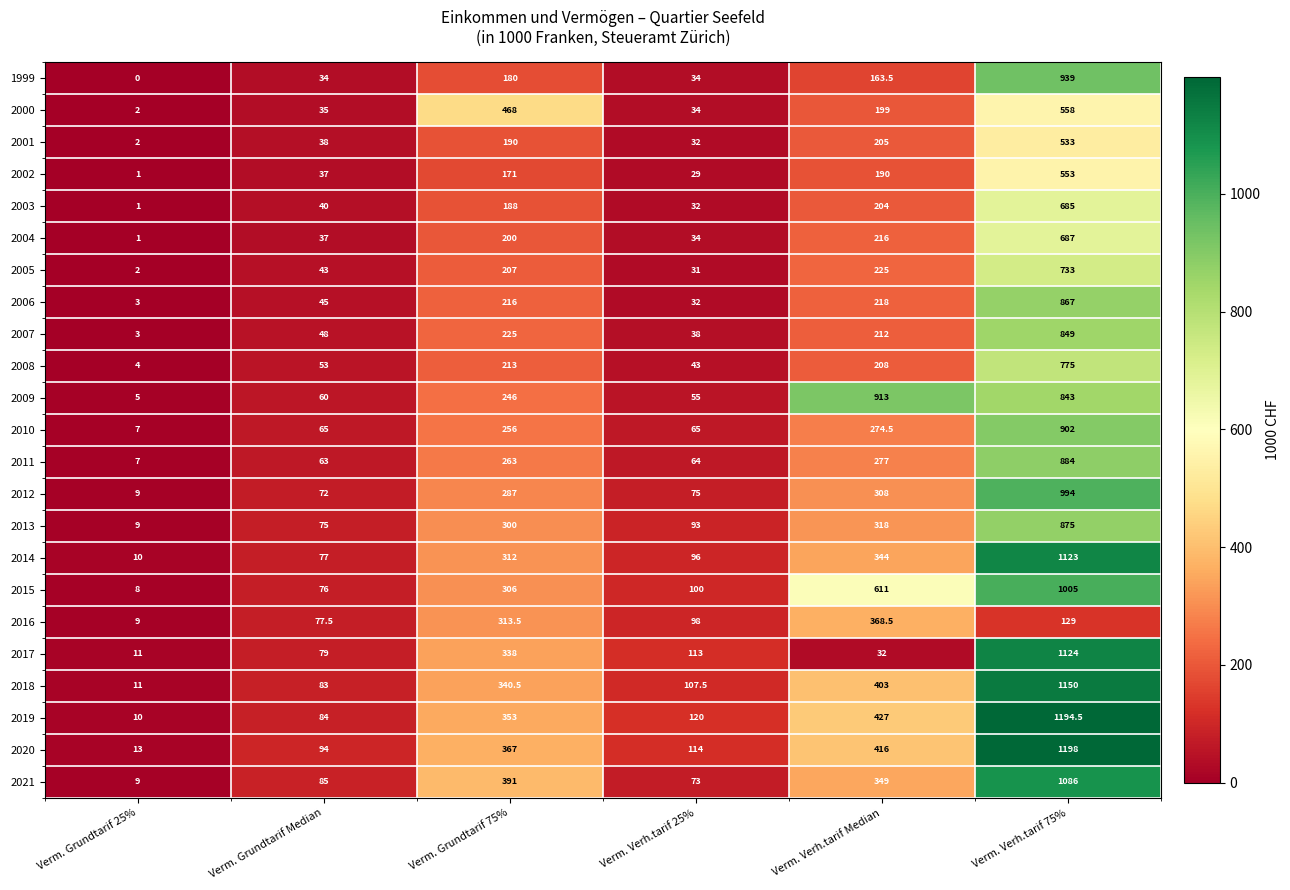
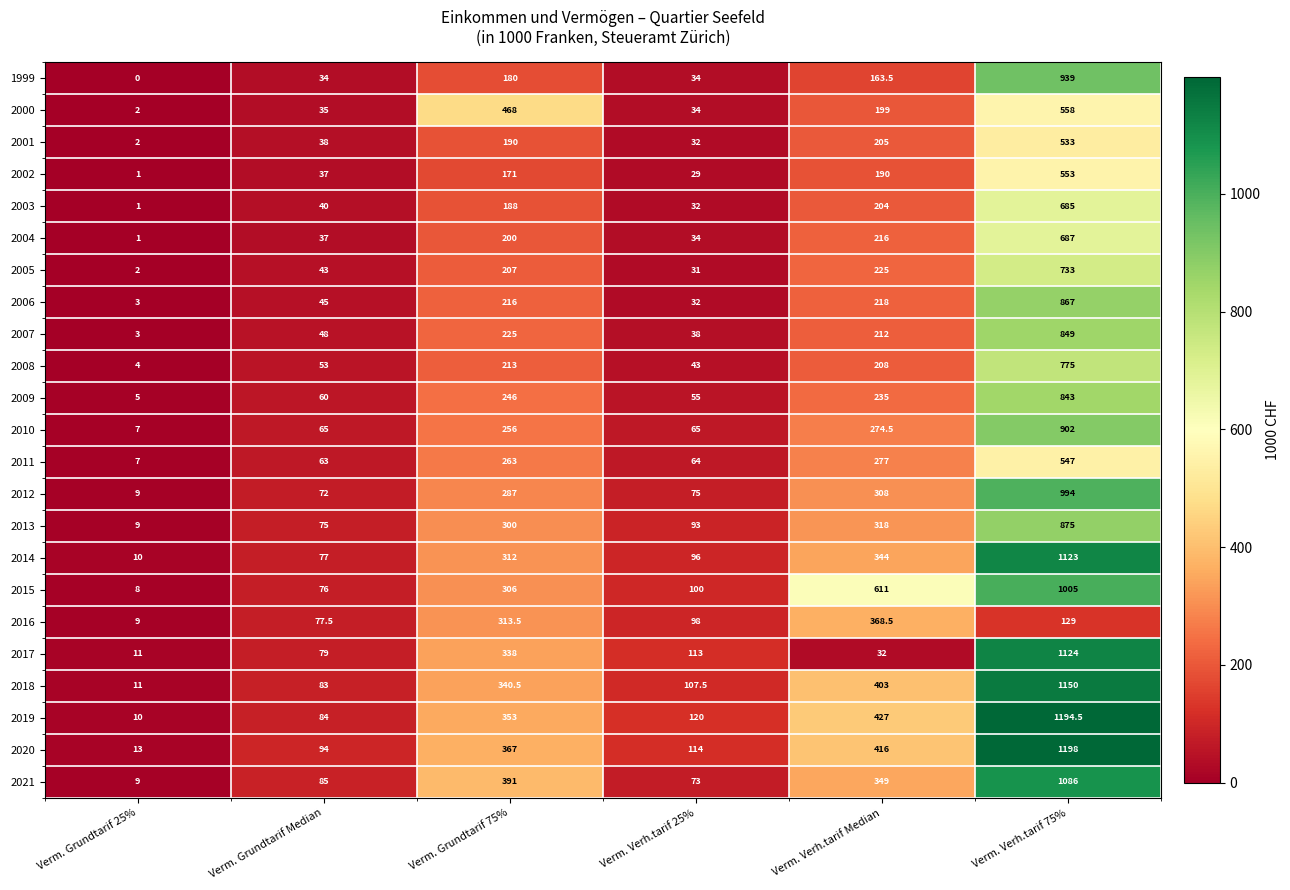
  {
    "1999": {
      "Verm. Grundtarif 25%": 0,
      "Verm. Grundtarif Median": 34,
      "Verm. Grundtarif 75%": 180,
      "Verm. Verh.tarif 25%": 34,
      "Verm. Verh.tarif Median": 163.5,
      "Verm. Verh.tarif 75%": 939
    },
    "2000": {
      "Verm. Grundtarif 25%": 2,
      "Verm. Grundtarif Median": 35,
      "Verm. Grundtarif 75%": 468,
      "Verm. Verh.tarif 25%": 34,
      "Verm. Verh.tarif Median": 199,
      "Verm. Verh.tarif 75%": 558
    },
    "2001": {
      "Verm. Grundtarif 25%": 2,
      "Verm. Grundtarif Median": 38,
      "Verm. Grundtarif 75%": 190,
      "Verm. Verh.tarif 25%": 32,
      "Verm. Verh.tarif Median": 205,
      "Verm. Verh.tarif 75%": 533
    },
    "2002": {
      "Verm. Grundtarif 25%": 1,
      "Verm. Grundtarif Median": 37,
      "Verm. Grundtarif 75%": 171,
      "Verm. Verh.tarif 25%": 29,
      "Verm. Verh.tarif Median": 190,
      "Verm. Verh.tarif 75%": 553
    },
    "2003": {
      "Verm. Grundtarif 25%": 1,
      "Verm. Grundtarif Median": 40,
      "Verm. Grundtarif 75%": 188,
      "Verm. Verh.tarif 25%": 32,
      "Verm. Verh.tarif Median": 204,
      "Verm. Verh.tarif 75%": 685
    },
    "2004": {
      "Verm. Grundtarif 25%": 1,
      "Verm. Grundtarif Median": 37,
      "Verm. Grundtarif 75%": 200,
      "Verm. Verh.tarif 25%": 34,
      "Verm. Verh.tarif Median": 216,
      "Verm. Verh.tarif 75%": 687
    },
    "2005": {
      "Verm. Grundtarif 25%": 2,
      "Verm. Grundtarif Median": 43,
      "Verm. Grundtarif 75%": 207,
      "Verm. Verh.tarif 25%": 31,
      "Verm. Verh.tarif Median": 225,
      "Verm. Verh.tarif 75%": 733
    },
    "2006": {
      "Verm. Grundtarif 25%": 3,
      "Verm. Grundtarif Median": 45,
      "Verm. Grundtarif 75%": 216,
      "Verm. Verh.tarif 25%": 32,
      "Verm. Verh.tarif Median": 218,
      "Verm. Verh.tarif 75%": 867
    },
    "2007": {
      "Verm. Grundtarif 25%": 3,
      "Verm. Grundtarif Median": 48,
      "Verm. Grundtarif 75%": 225,
      "Verm. Verh.tarif 25%": 38,
      "Verm. Verh.tarif Median": 212,
      "Verm. Verh.tarif 75%": 849
    },
    "2008": {
      "Verm. Grundtarif 25%": 4,
      "Verm. Grundtarif Median": 53,
      "Verm. Grundtarif 75%": 213,
      "Verm. Verh.tarif 25%": 43,
      "Verm. Verh.tarif Median": 208,
      "Verm. Verh.tarif 75%": 775
    },
    "2009": {
      "Verm. Grundtarif 25%": 5,
      "Verm. Grundtarif Median": 60,
      "Verm. Grundtarif 75%": 246,
      "Verm. Verh.tarif 25%": 55,
-     "Verm. Verh.tarif Median": 913,
+     "Verm. Verh.tarif Median": 235,
      "Verm. Verh.tarif 75%": 843
    },
    "2010": {
      "Verm. Grundtarif 25%": 7,
      "Verm. Grundtarif Median": 65,
      "Verm. Grundtarif 75%": 256,
      "Verm. Verh.tarif 25%": 65,
      "Verm. Verh.tarif Median": 274.5,
      "Verm. Verh.tarif 75%": 902
    },
    "2011": {
      "Verm. Grundtarif 25%": 7,
      "Verm. Grundtarif Median": 63,
      "Verm. Grundtarif 75%": 263,
      "Verm. Verh.tarif 25%": 64,
      "Verm. Verh.tarif Median": 277,
-     "Verm. Verh.tarif 75%": 884
+     "Verm. Verh.tarif 75%": 547
    },
    "2012": {
      "Verm. Grundtarif 25%": 9,
      "Verm. Grundtarif Median": 72,
      "Verm. Grundtarif 75%": 287,
      "Verm. Verh.tarif 25%": 75,
      "Verm. Verh.tarif Median": 308,
      "Verm. Verh.tarif 75%": 994
    },
    "2013": {
      "Verm. Grundtarif 25%": 9,
      "Verm. Grundtarif Median": 75,
      "Verm. Grundtarif 75%": 300,
      "Verm. Verh.tarif 25%": 93,
      "Verm. Verh.tarif Median": 318,
      "Verm. Verh.tarif 75%": 875
    },
    "2014": {
      "Verm. Grundtarif 25%": 10,
      "Verm. Grundtarif Median": 77,
      "Verm. Grundtarif 75%": 312,
      "Verm. Verh.tarif 25%": 96,
      "Verm. Verh.tarif Median": 344,
      "Verm. Verh.tarif 75%": 1123
    },
    "2015": {
      "Verm. Grundtarif 25%": 8,
      "Verm. Grundtarif Median": 76,
      "Verm. Grundtarif 75%": 306,
      "Verm. Verh.tarif 25%": 100,
      "Verm. Verh.tarif Median": 611,
      "Verm. Verh.tarif 75%": 1005
    },
    "2016": {
      "Verm. Grundtarif 25%": 9,
      "Verm. Grundtarif Median": 77.5,
      "Verm. Grundtarif 75%": 313.5,
      "Verm. Verh.tarif 25%": 98,
      "Verm. Verh.tarif Median": 368.5,
      "Verm. Verh.tarif 75%": 129
    },
    "2017": {
      "Verm. Grundtarif 25%": 11,
      "Verm. Grundtarif Median": 79,
      "Verm. Grundtarif 75%": 338,
      "Verm. Verh.tarif 25%": 113,
      "Verm. Verh.tarif Median": 32,
      "Verm. Verh.tarif 75%": 1124
    },
    "2018": {
      "Verm. Grundtarif 25%": 11,
      "Verm. Grundtarif Median": 83,
      "Verm. Grundtarif 75%": 340.5,
      "Verm. Verh.tarif 25%": 107.5,
      "Verm. Verh.tarif Median": 403,
      "Verm. Verh.tarif 75%": 1150
    },
    "2019": {
      "Verm. Grundtarif 25%": 10,
      "Verm. Grundtarif Median": 84,
      "Verm. Grundtarif 75%": 353,
      "Verm. Verh.tarif 25%": 120,
      "Verm. Verh.tarif Median": 427,
      "Verm. Verh.tarif 75%": 1194.5
    },
    "2020": {
      "Verm. Grundtarif 25%": 13,
      "Verm. Grundtarif Median": 94,
      "Verm. Grundtarif 75%": 367,
      "Verm. Verh.tarif 25%": 114,
      "Verm. Verh.tarif Median": 416,
      "Verm. Verh.tarif 75%": 1198
    },
    "2021": {
      "Verm. Grundtarif 25%": 9,
      "Verm. Grundtarif Median": 85,
      "Verm. Grundtarif 75%": 391,
      "Verm. Verh.tarif 25%": 73,
      "Verm. Verh.tarif Median": 349,
      "Verm. Verh.tarif 75%": 1086
    }
  }
